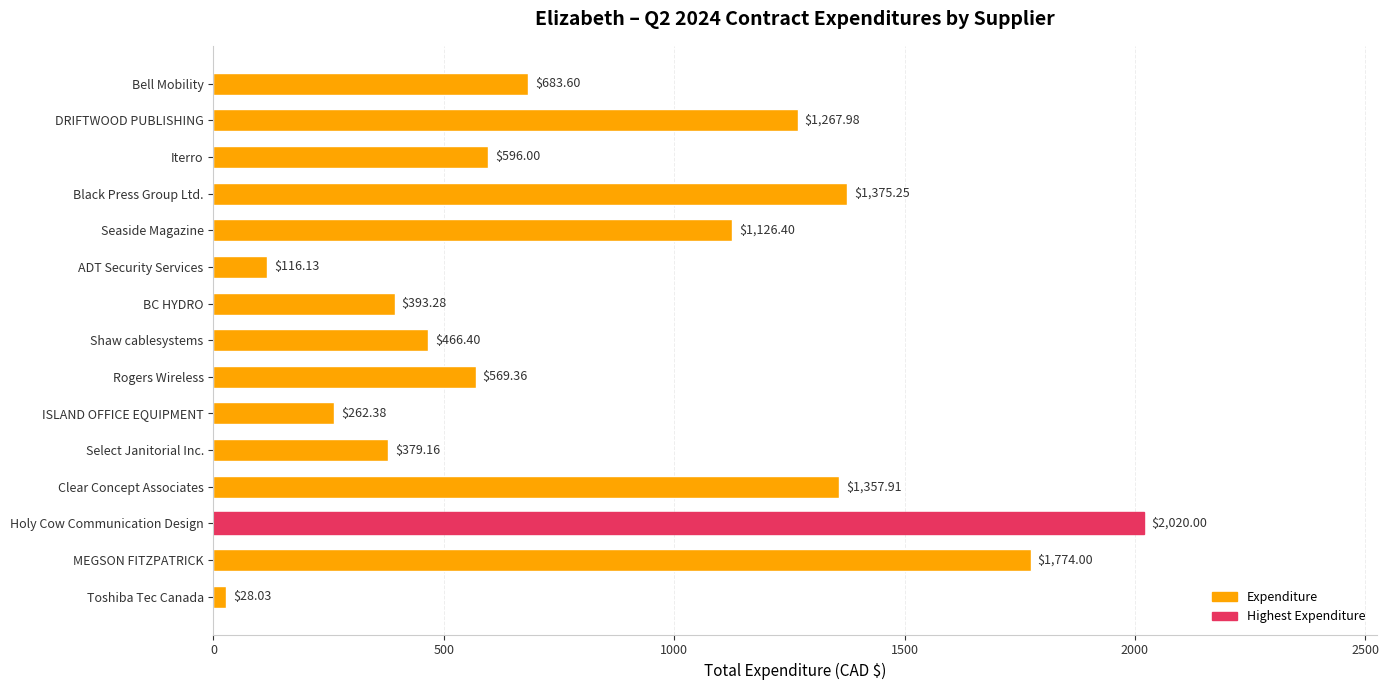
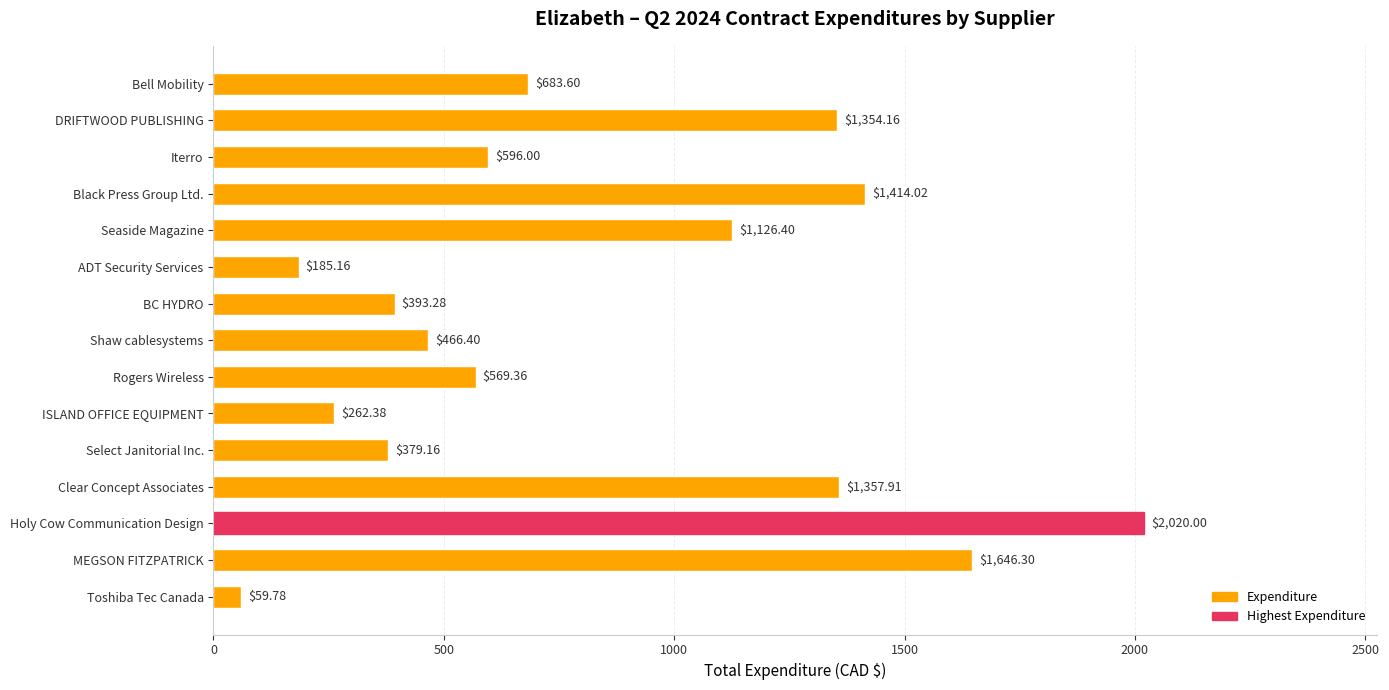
  {
    "Bell Mobility": "$683.60",
-   "DRIFTWOOD PUBLISHING": "$1,267.98",
+   "DRIFTWOOD PUBLISHING": "$1,354.16",
    "Iterro": "$596.00",
-   "Black Press Group Ltd.": "$1,375.25",
+   "Black Press Group Ltd.": "$1,414.02",
    "Seaside Magazine": "$1,126.40",
-   "ADT Security Services": "$116.13",
+   "ADT Security Services": "$185.16",
    "BC HYDRO": "$393.28",
    "Shaw cablesystems": "$466.40",
    "Rogers Wireless": "$569.36",
    "ISLAND OFFICE EQUIPMENT": "$262.38",
    "Select Janitorial Inc.": "$379.16",
    "Clear Concept Associates": "$1,357.91",
    "Holy Cow Communication Design": "$2,020.00",
-   "MEGSON FITZPATRICK": "$1,774.00",
-   "Toshiba Tec Canada": "$28.03"
+   "MEGSON FITZPATRICK": "$1,646.30",
+   "Toshiba Tec Canada": "$59.78"
  }
